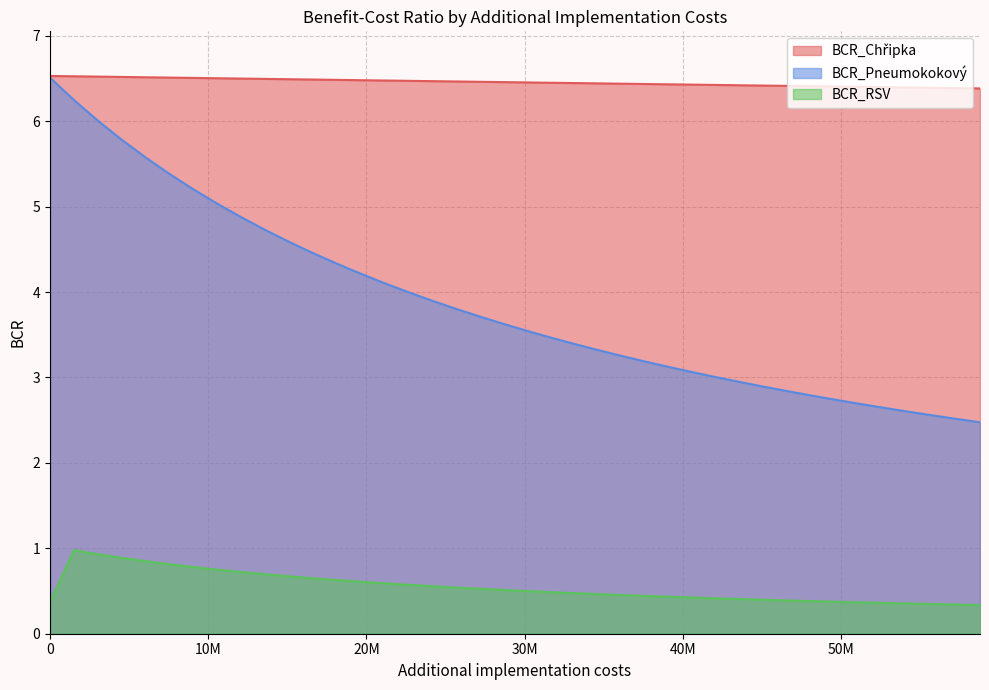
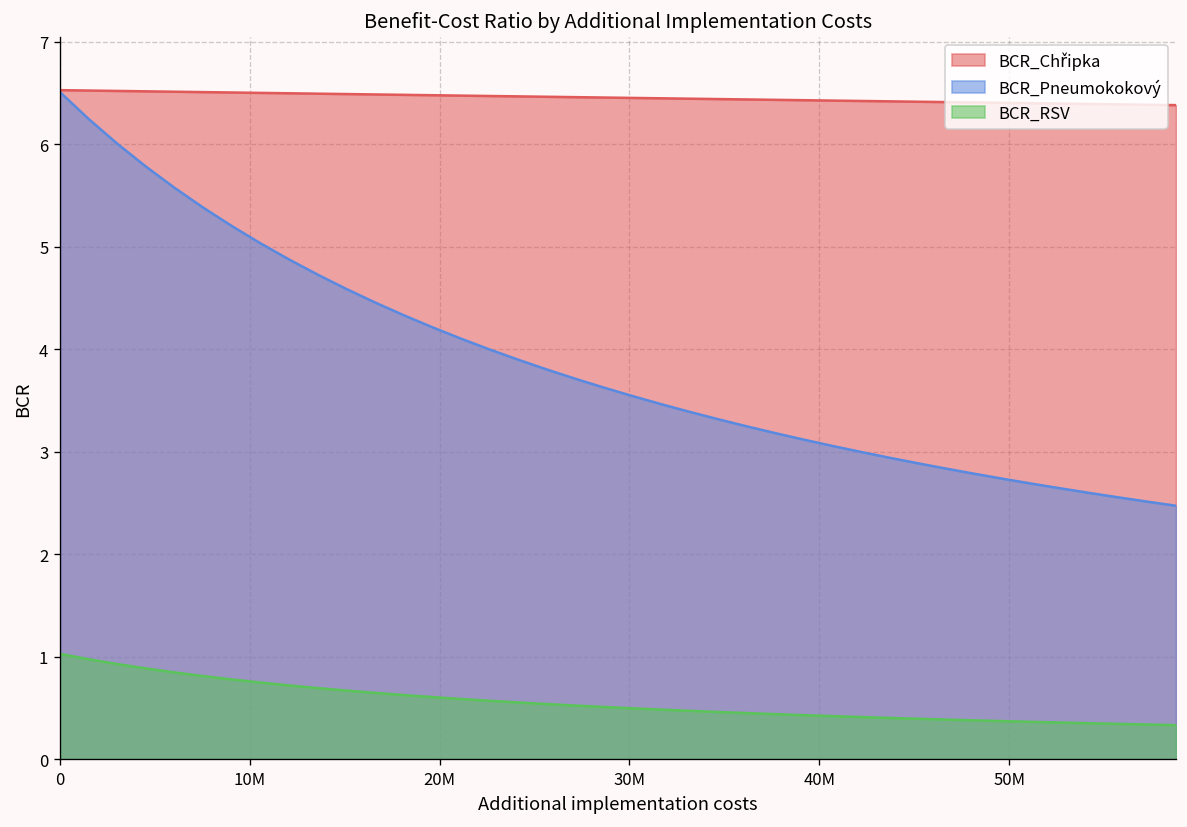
  {
    "BCR_RSV": {
-     "0": 0.4
+     "0": 1.0
    }
  }
